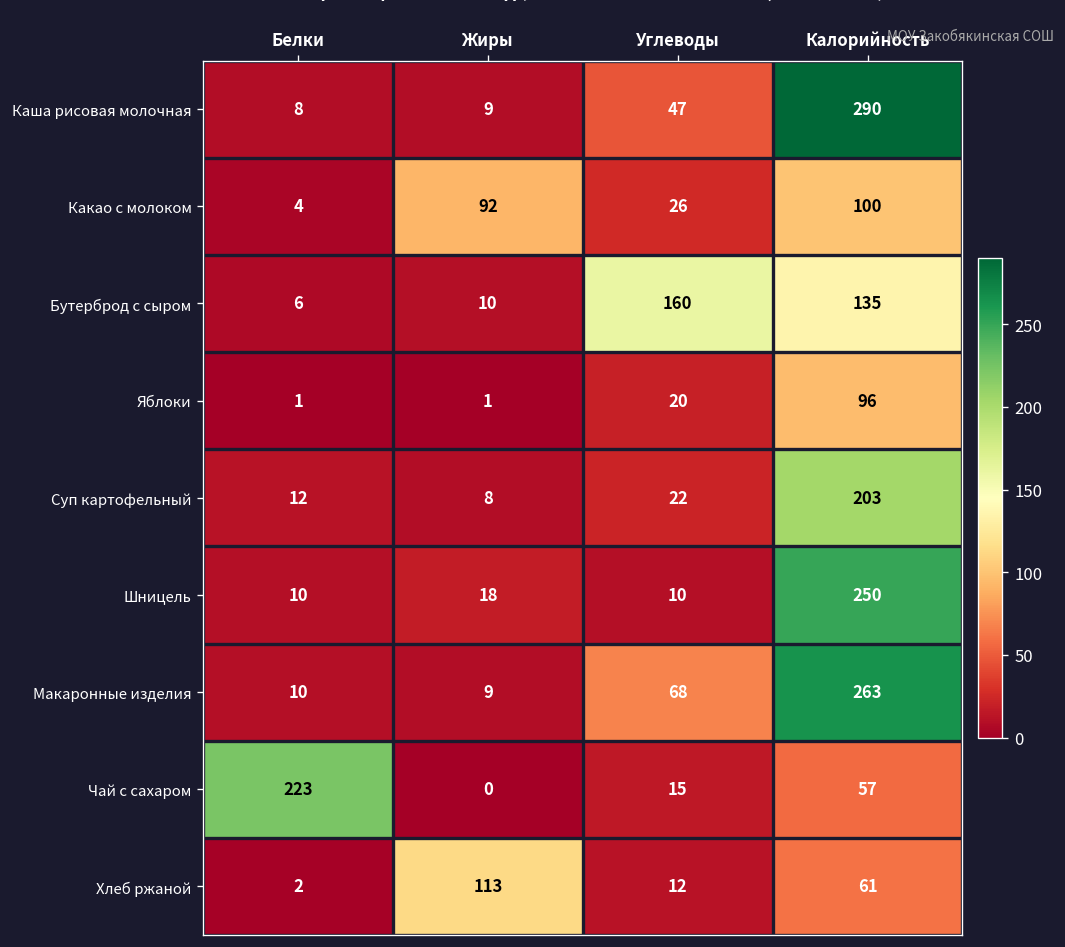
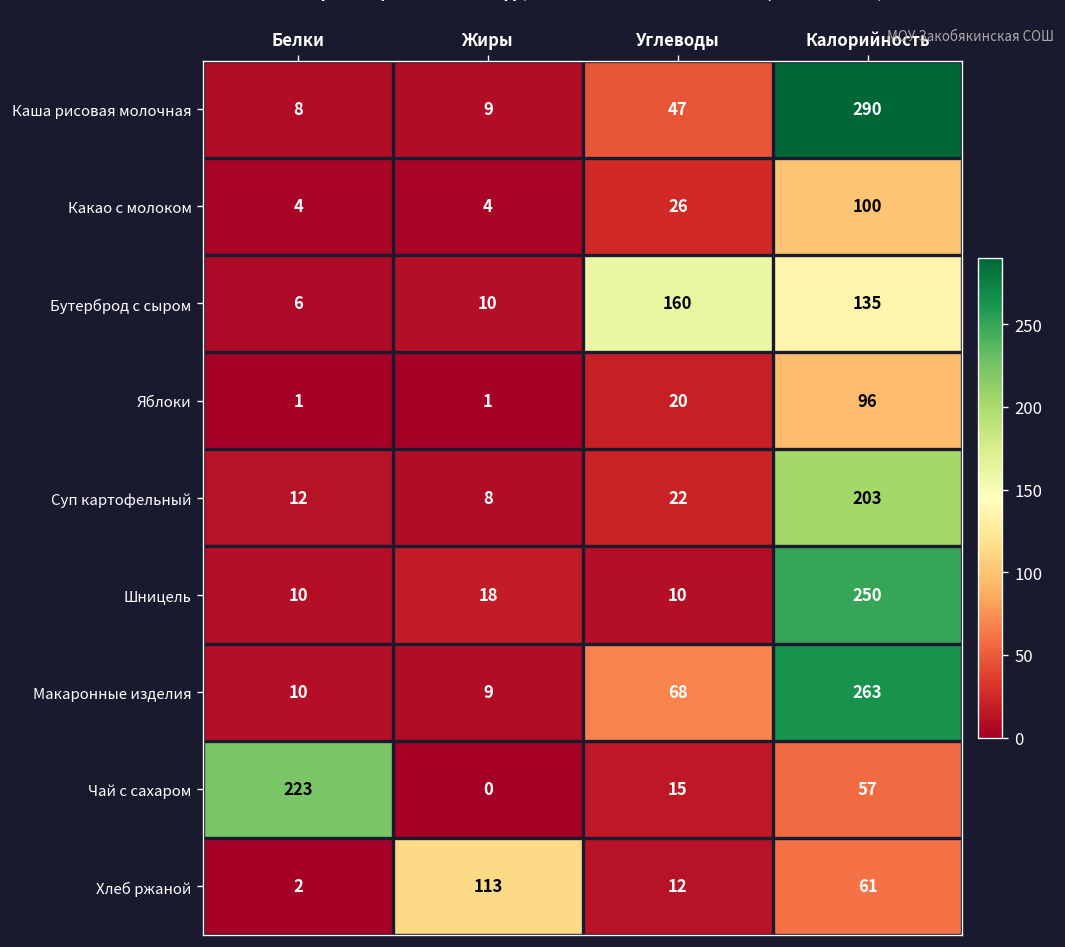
  {
    "Каша рисовая молочная": {
      "Белки": 8,
      "Жиры": 9,
      "Углеводы": 47,
      "Калорийность": 290
    },
    "Какао с молоком": {
      "Белки": 4,
-     "Жиры": 92,
+     "Жиры": 4,
      "Углеводы": 26,
      "Калорийность": 100
    },
    "Бутерброд с сыром": {
      "Белки": 6,
      "Жиры": 10,
      "Углеводы": 160,
      "Калорийность": 135
    },
    "Яблоки": {
      "Белки": 1,
      "Жиры": 1,
      "Углеводы": 20,
      "Калорийность": 96
    },
    "Суп картофельный": {
      "Белки": 12,
      "Жиры": 8,
      "Углеводы": 22,
      "Калорийность": 203
    },
    "Шницель": {
      "Белки": 10,
      "Жиры": 18,
      "Углеводы": 10,
      "Калорийность": 250
    },
    "Макаронные изделия": {
      "Белки": 10,
      "Жиры": 9,
      "Углеводы": 68,
      "Калорийность": 263
    },
    "Чай с сахаром": {
      "Белки": 223,
      "Жиры": 0,
      "Углеводы": 15,
      "Калорийность": 57
    },
    "Хлеб ржаной": {
      "Белки": 2,
      "Жиры": 113,
      "Углеводы": 12,
      "Калорийность": 61
    }
  }
